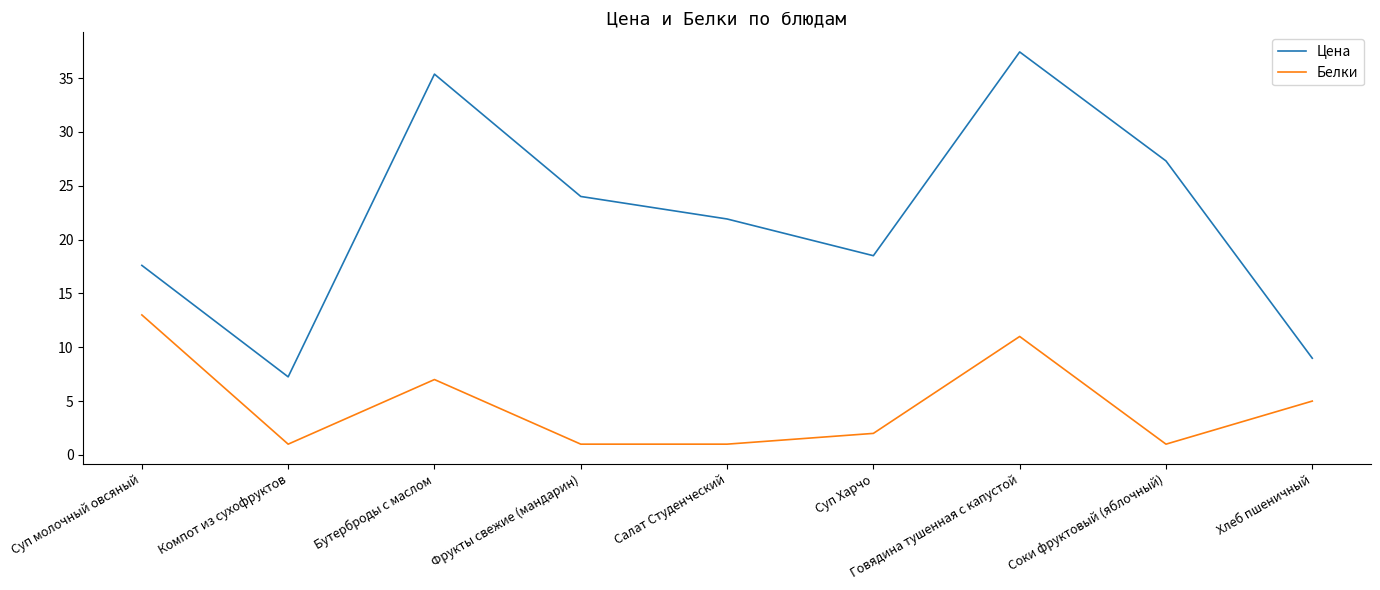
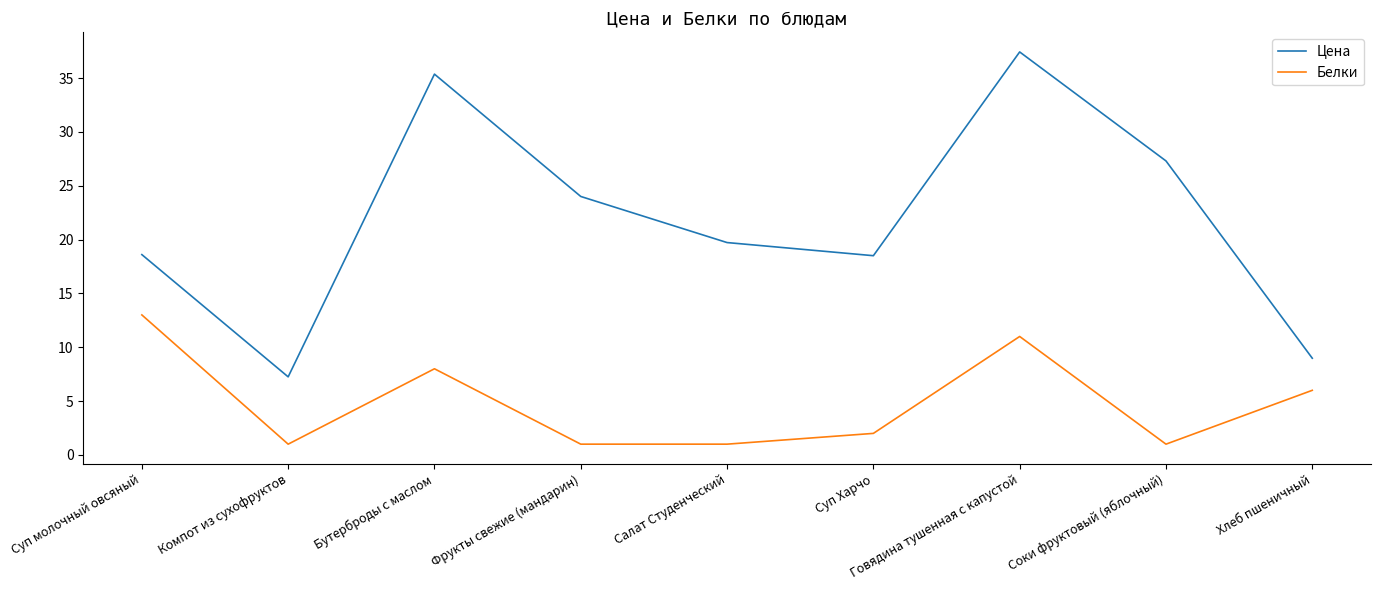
  {
    "Цена": {
-     "Суп молочный овсяный": 17.6,
+     "Суп молочный овсяный": 18.6,
      "Компот из сухофруктов": 7.3,
      "Бутерброды с маслом": 35.4,
      "Фрукты свежие (мандарин)": 24.0,
-     "Салат Студенческий": 21.9,
+     "Салат Студенческий": 19.7,
      "Суп Харчо": 18.5,
      "Говядина тушенная с капустой": 37.4,
      "Соки фруктовый (яблочный)": 27.3,
      "Хлеб пшеничный": 9.0
    },
    "Белки": {
      "Суп молочный овсяный": 13,
      "Компот из сухофруктов": 1,
-     "Бутерброды с маслом": 7,
+     "Бутерброды с маслом": 8,
      "Фрукты свежие (мандарин)": 1,
      "Салат Студенческий": 1,
      "Суп Харчо": 2,
      "Говядина тушенная с капустой": 11,
      "Соки фруктовый (яблочный)": 1,
-     "Хлеб пшеничный": 5
+     "Хлеб пшеничный": 6
    }
  }
